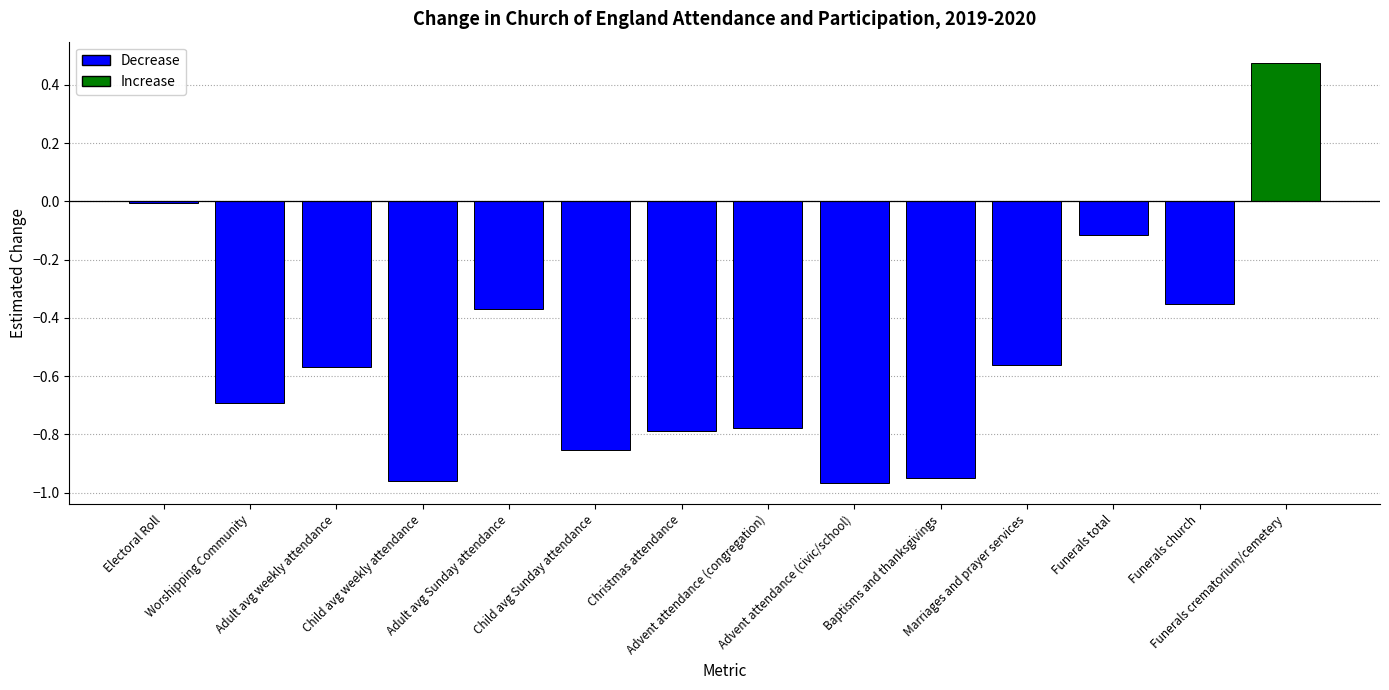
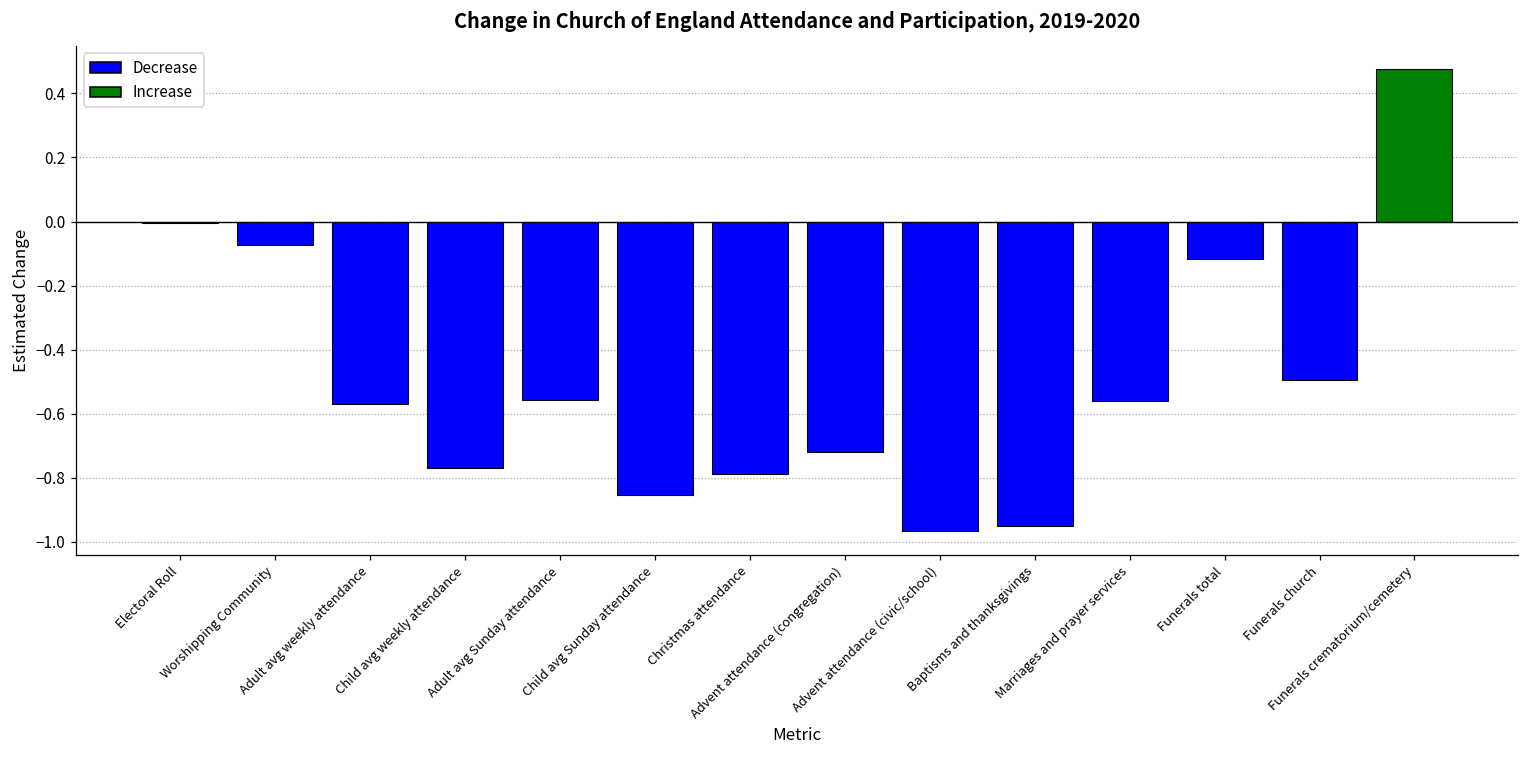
  {
-   "Worshipping Community": -0.69,
+   "Worshipping Community": -0.07,
    "Adult avg weekly attendance": -0.57,
-   "Child avg weekly attendance": -0.96,
-   "Adult avg Sunday attendance": -0.37,
+   "Child avg weekly attendance": -0.77,
+   "Adult avg Sunday attendance": -0.56,
    "Child avg Sunday attendance": -0.85,
    "Christmas attendance": -0.79,
-   "Advent attendance (congregation)": -0.78,
+   "Advent attendance (congregation)": -0.72,
    "Advent attendance (civic/school)": -0.97,
    "Baptisms and thanksgivings": -0.95,
    "Marriages and prayer services": -0.56,
    "Funerals total": -0.12,
-   "Funerals church": -0.35,
+   "Funerals church": -0.49,
    "Funerals crematorium/cemetery": 0.48
  }
